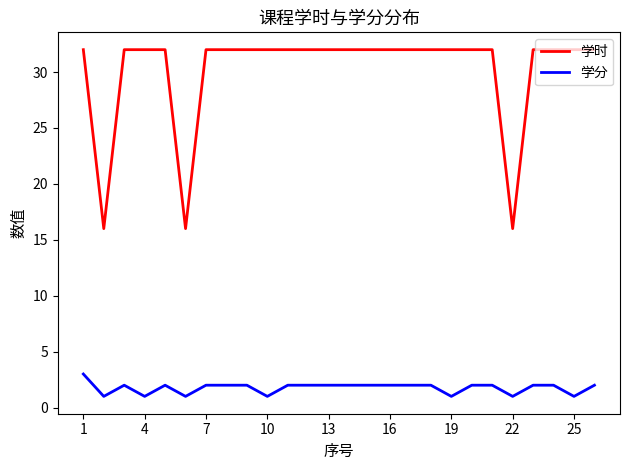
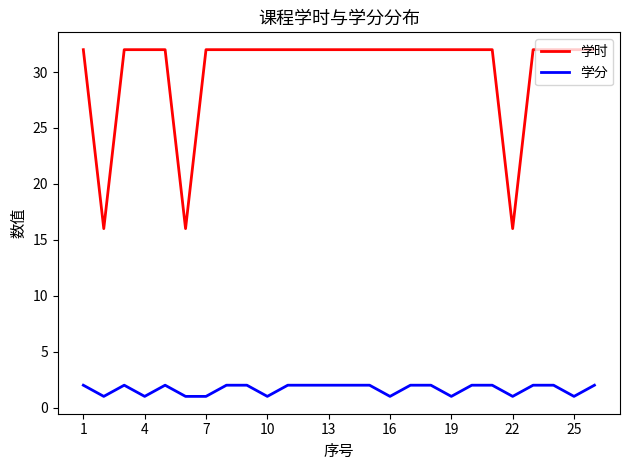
  {
    "学时": {
      "1": 32,
      "4": 32,
      "7": 32,
      "10": 32,
      "13": 32,
      "16": 32,
      "19": 32,
      "22": 16
    },
    "学分": {
-     "1": 3,
+     "1": 2,
      "4": 1,
-     "7": 2,
+     "7": 1,
      "10": 1,
      "13": 2,
-     "16": 2,
+     "16": 1,
      "19": 1,
      "22": 1,
      "25": 1
    }
  }
